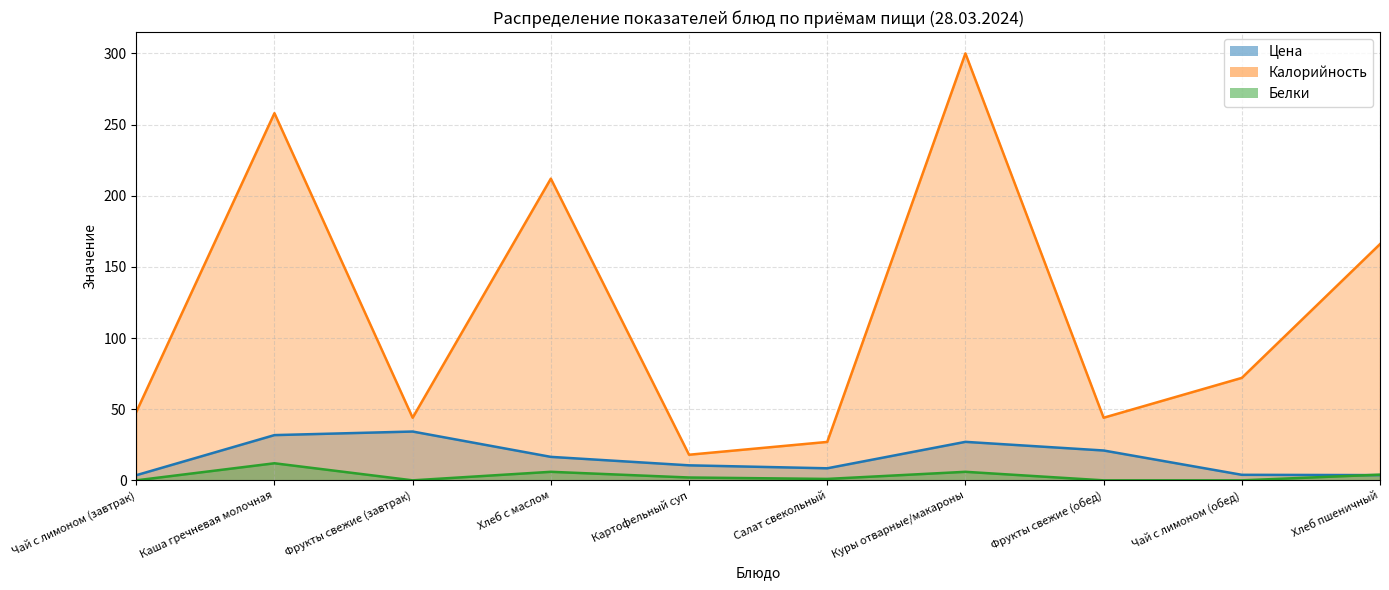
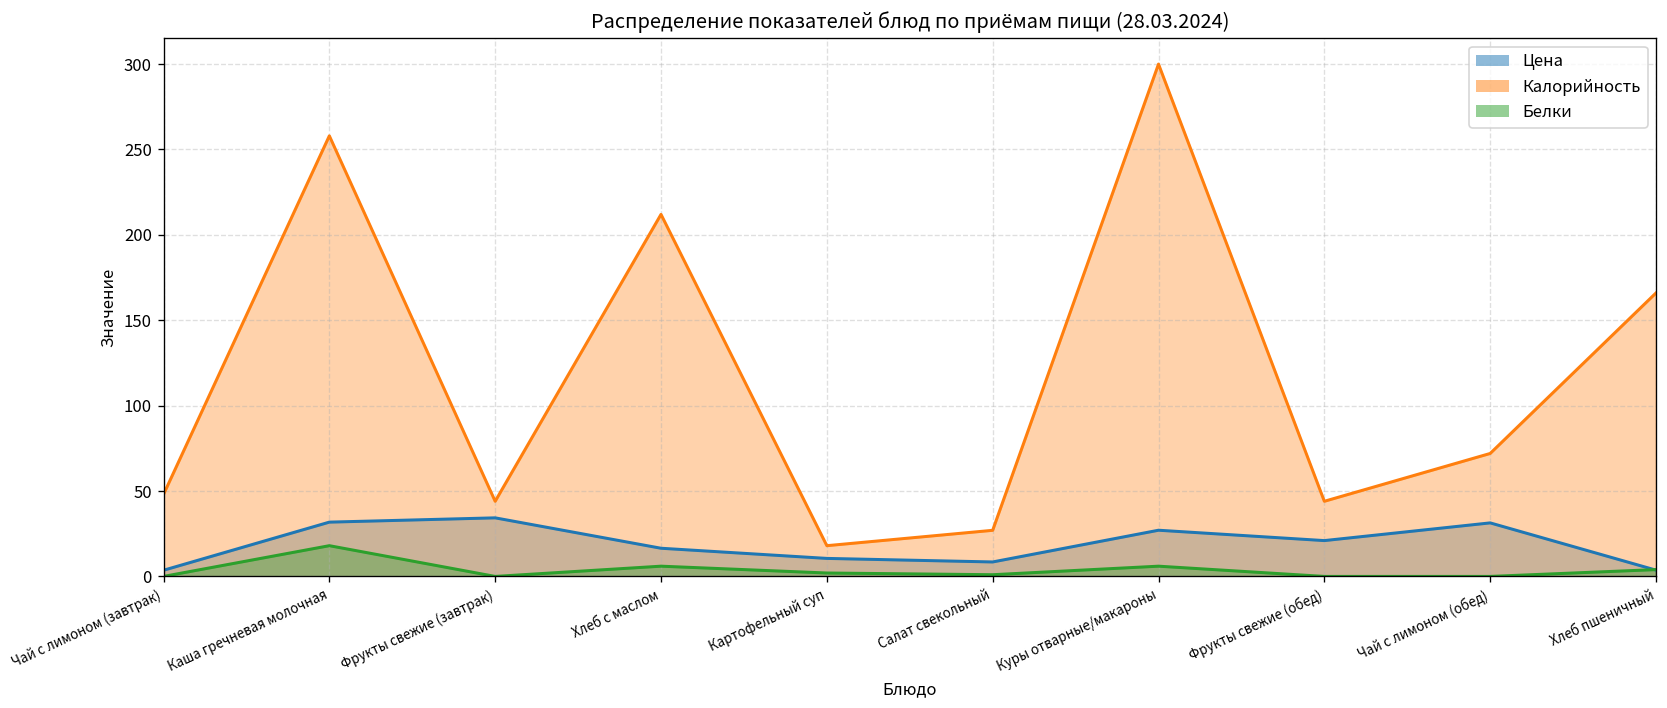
  {
    "Цена": {
      "Чай с лимоном (завтрак)": 4,
      "Каша гречневая молочная": 32,
      "Фрукты свежие (завтрак)": 34,
      "Хлеб с маслом": 17,
      "Картофельный суп": 11,
      "Салат свекольный": 8,
      "Куры отварные/макароны": 27,
      "Фрукты свежие (обед)": 21,
-     "Чай с лимоном (обед)": 4
+     "Чай с лимоном (обед)": 31
    },
    "Калорийность": {
      "Чай с лимоном (завтрак)": 48,
      "Каша гречневая молочная": 258,
      "Фрукты свежие (завтрак)": 44,
      "Хлеб с маслом": 212,
      "Картофельный суп": 18,
      "Салат свекольный": 27,
      "Куры отварные/макароны": 300,
      "Фрукты свежие (обед)": 44,
      "Чай с лимоном (обед)": 72,
      "Хлеб пшеничный": 166
    },
    "Белки": {
      "Чай с лимоном (завтрак)": 0,
-     "Каша гречневая молочная": 12,
+     "Каша гречневая молочная": 18,
      "Фрукты свежие (завтрак)": 0,
      "Хлеб с маслом": 6,
      "Картофельный суп": 2,
      "Салат свекольный": 1,
      "Куры отварные/макароны": 6,
      "Фрукты свежие (обед)": 0,
      "Чай с лимоном (обед)": 0
    }
  }
